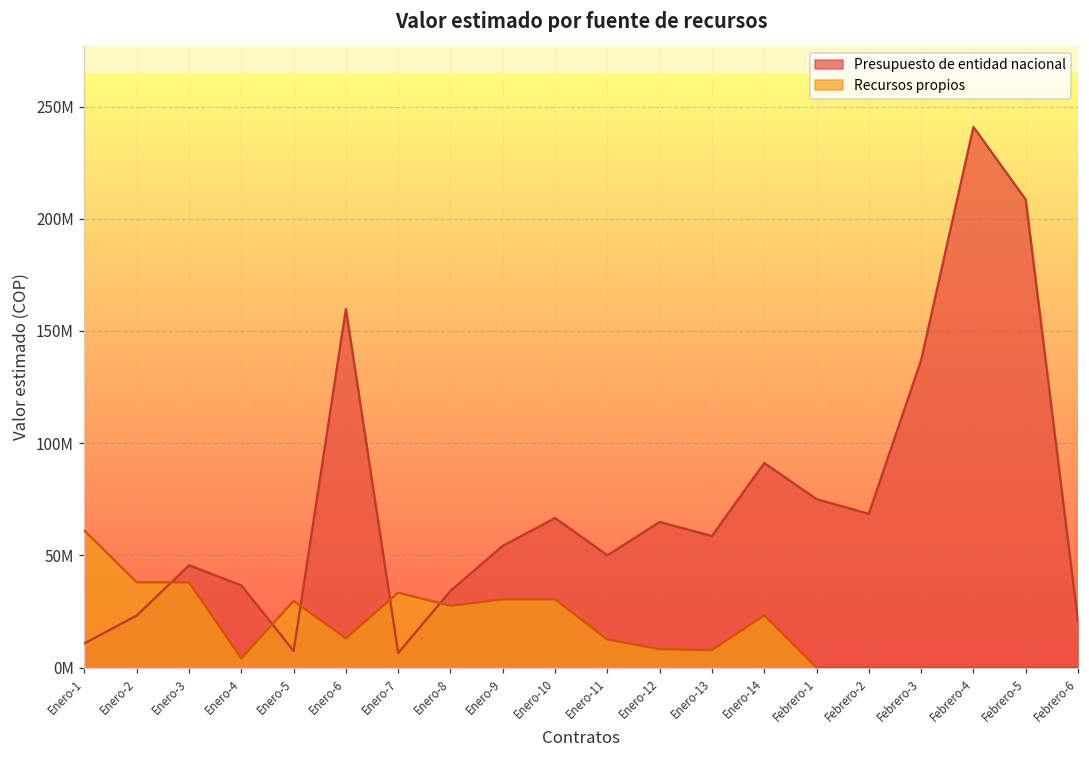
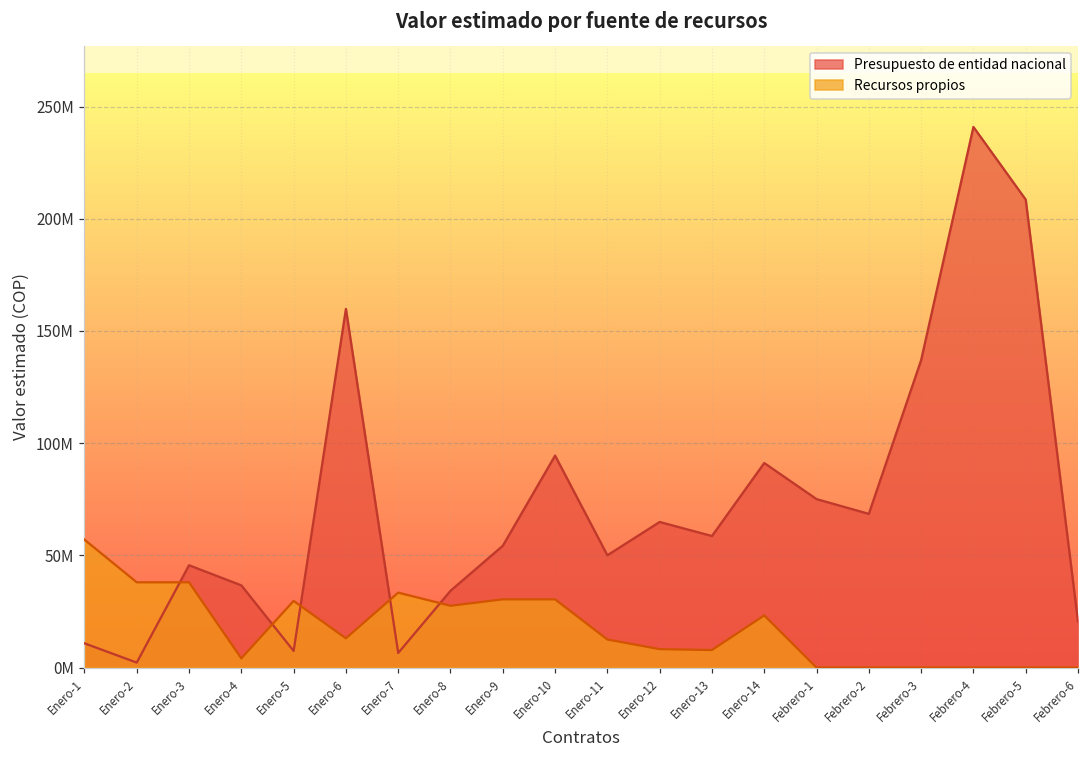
  {
    "Presupuesto de entidad nacional": {
      "Enero-1": 11000000,
-     "Enero-2": 23000000,
+     "Enero-2": 2000000,
      "Enero-3": 46000000,
      "Enero-4": 37000000,
      "Enero-5": 7000000,
      "Enero-6": 160000000,
      "Enero-7": 7000000,
      "Enero-8": 34000000,
      "Enero-9": 54000000,
-     "Enero-10": 67000000,
+     "Enero-10": 94000000,
      "Enero-11": 50000000,
      "Enero-12": 65000000,
      "Enero-13": 59000000,
      "Enero-14": 91000000,
      "Febrero-1": 75000000,
      "Febrero-2": 68000000,
      "Febrero-3": 137000000,
      "Febrero-4": 241000000,
      "Febrero-5": 209000000,
      "Febrero-6": 21000000
    },
    "Recursos propios": {
-     "Enero-1": 61000000,
+     "Enero-1": 57000000,
      "Enero-2": 38000000,
      "Enero-3": 38000000,
      "Enero-4": 4000000,
      "Enero-5": 30000000,
      "Enero-6": 13000000,
      "Enero-7": 33000000,
      "Enero-8": 28000000,
      "Enero-9": 30000000,
      "Enero-10": 30000000,
      "Enero-11": 13000000,
      "Enero-12": 8000000,
      "Enero-13": 8000000,
      "Enero-14": 23000000,
      "Febrero-1": 0,
      "Febrero-2": 0,
      "Febrero-3": 0,
      "Febrero-4": 0,
      "Febrero-5": 0,
      "Febrero-6": 0
    }
  }
